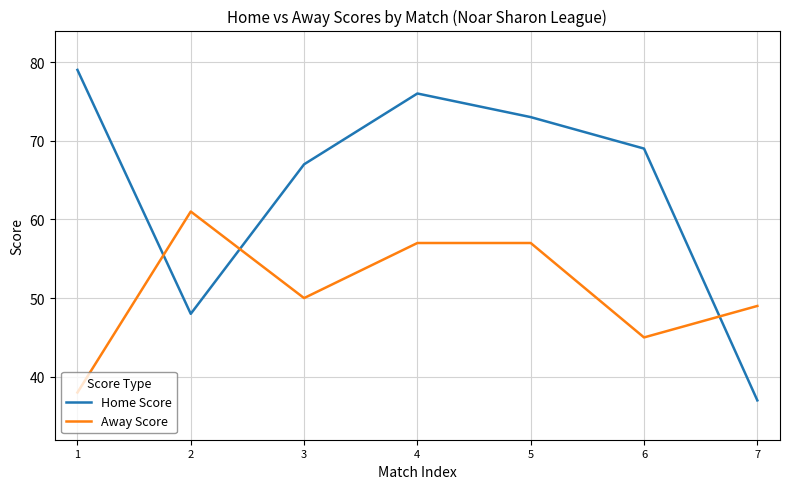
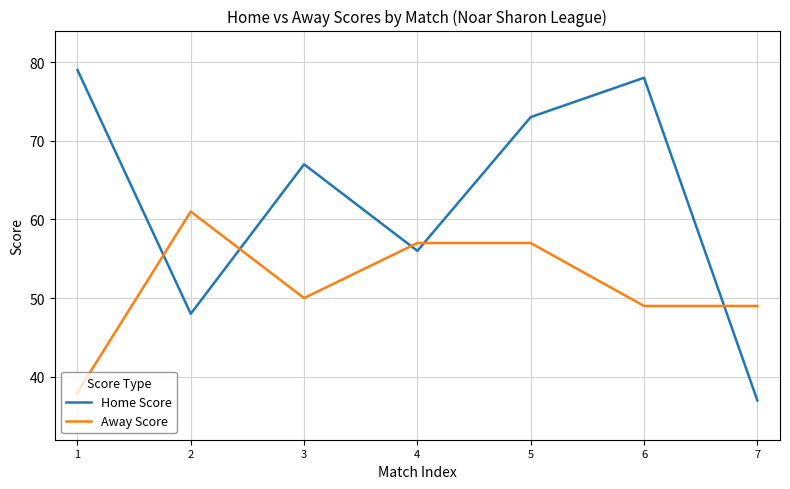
  {
    "Home Score": {
      "1": 79,
      "2": 48,
      "3": 67,
-     "4": 76,
+     "4": 56,
      "5": 73,
-     "6": 69,
+     "6": 78,
      "7": 37
    },
    "Away Score": {
      "2": 61,
      "3": 50,
      "4": 57,
      "5": 57,
-     "6": 45,
+     "6": 49,
      "7": 49
    }
  }
